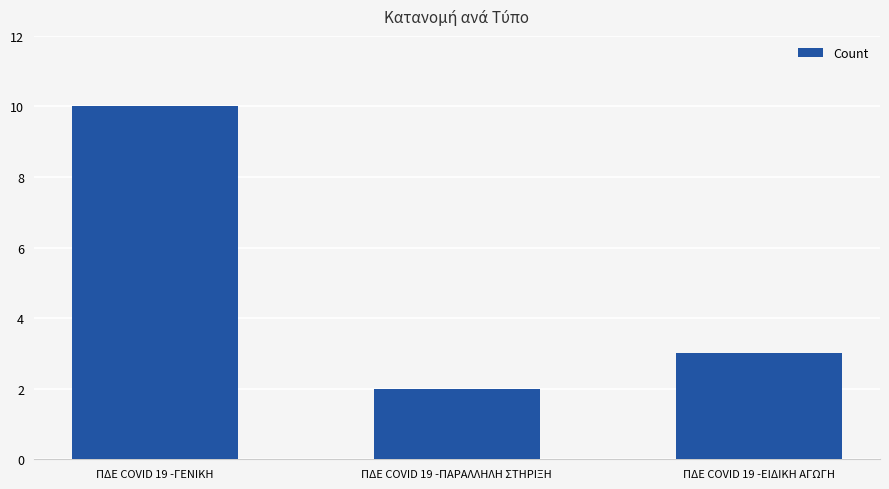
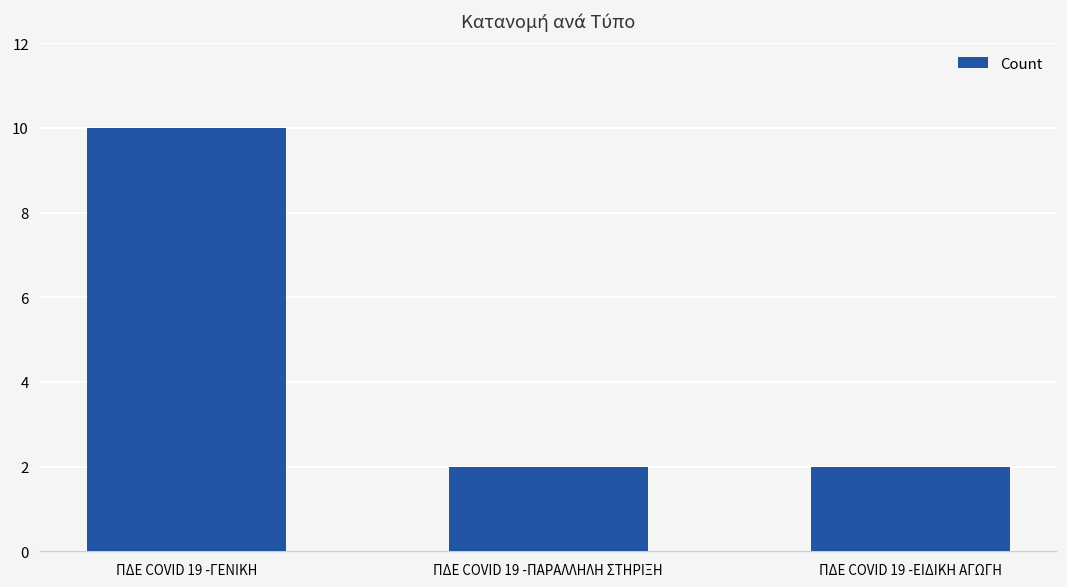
  {
    "ΠΔΕ COVID 19 -ΓΕΝΙΚΗ": 10,
    "ΠΔΕ COVID 19 -ΠΑΡΑΛΛΗΛΗ ΣΤΗΡΙΞΗ": 2,
-   "ΠΔΕ COVID 19 -ΕΙΔΙΚΗ ΑΓΩΓΗ": 3
+   "ΠΔΕ COVID 19 -ΕΙΔΙΚΗ ΑΓΩΓΗ": 2
  }
